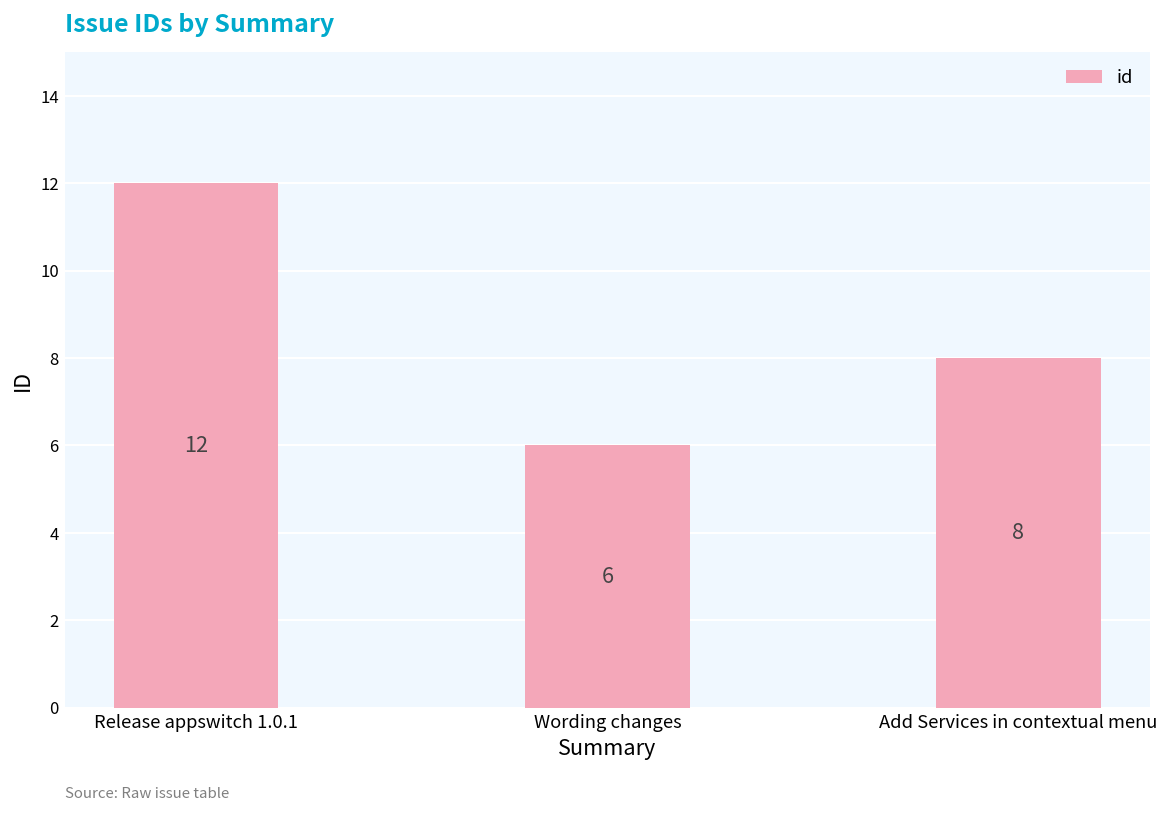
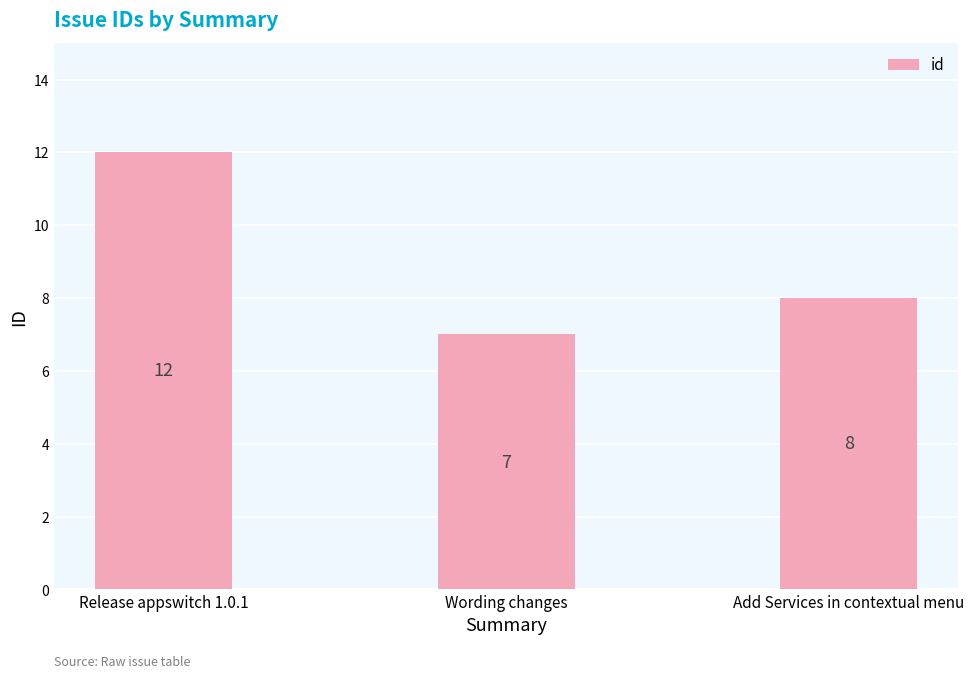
  {
    "Release appswitch 1.0.1": 12,
-   "Wording changes": 6,
+   "Wording changes": 7,
    "Add Services in contextual menu": 8
  }
